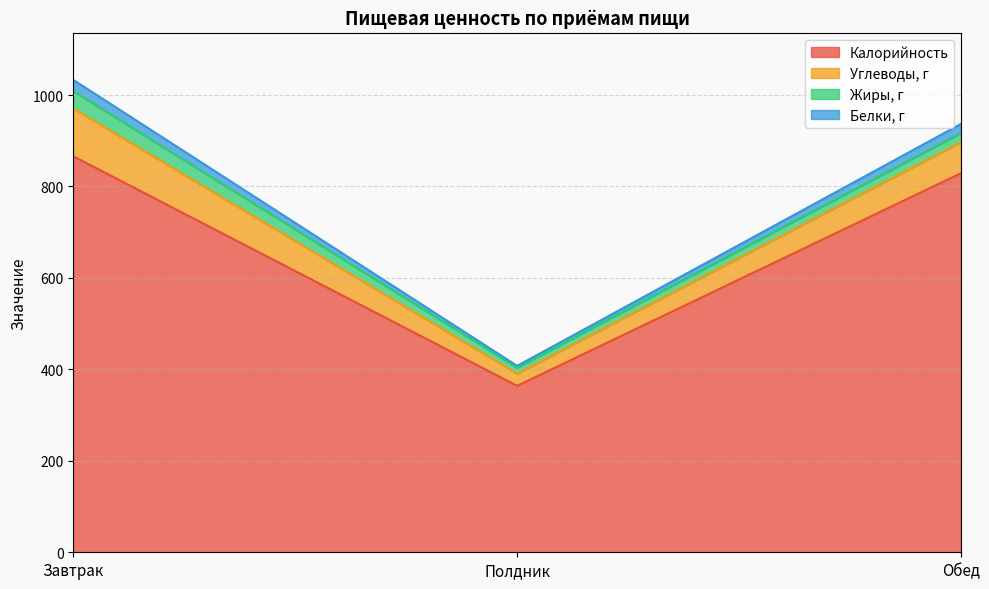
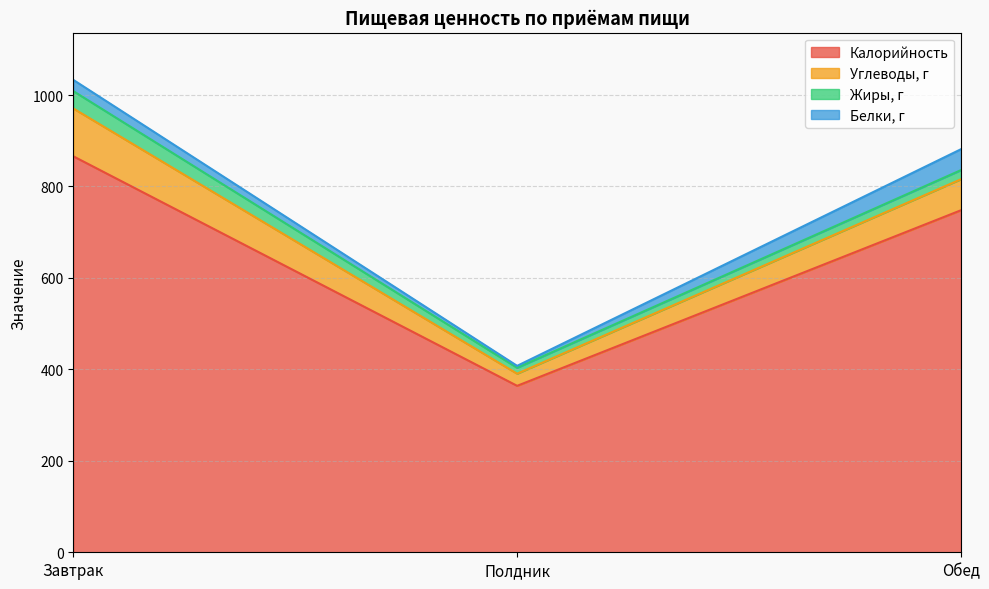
  {
    "Калорийность": {
      "Завтрак": 870,
      "Полдник": 360,
-     "Обед": 830
+     "Обед": 750
    },
    "Углеводы, г": {
      "Завтрак": 100,
      "Полдник": 30,
      "Обед": 70
    },
    "Жиры, г": {
      "Завтрак": 40,
      "Обед": 20
    },
    "Белки, г": {
      "Завтрак": 20,
-     "Обед": 20
+     "Обед": 50
    }
  }
